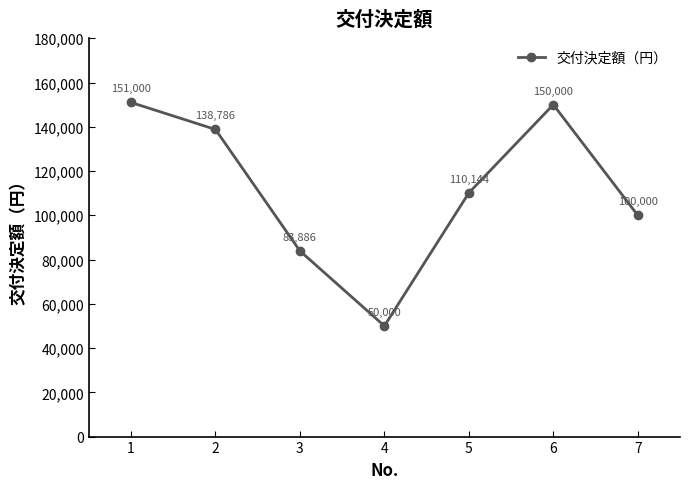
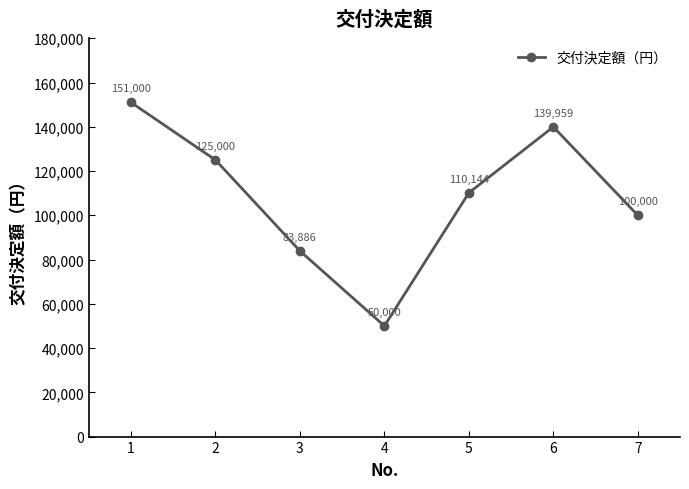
  {
    "1": "151,000",
-   "2": "138,786",
+   "2": "125,000",
    "3": "83,886",
    "4": "50,000",
    "5": "110,144",
-   "6": "150,000",
+   "6": "139,959",
    "7": "100,000"
  }
